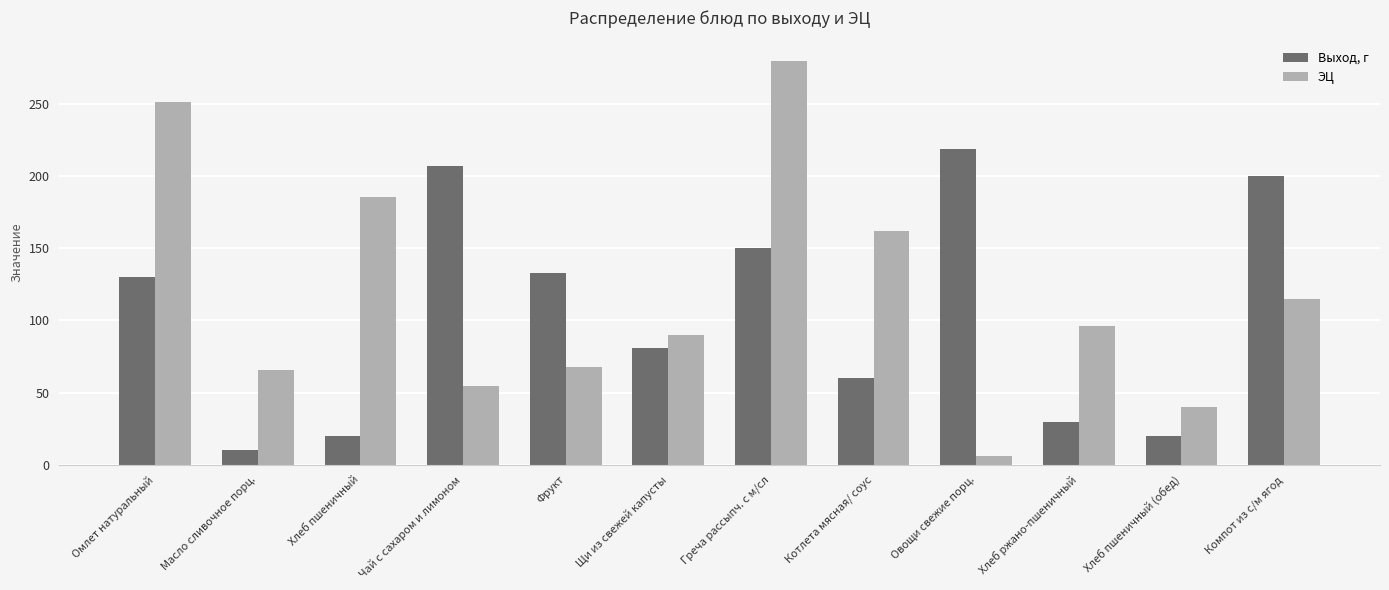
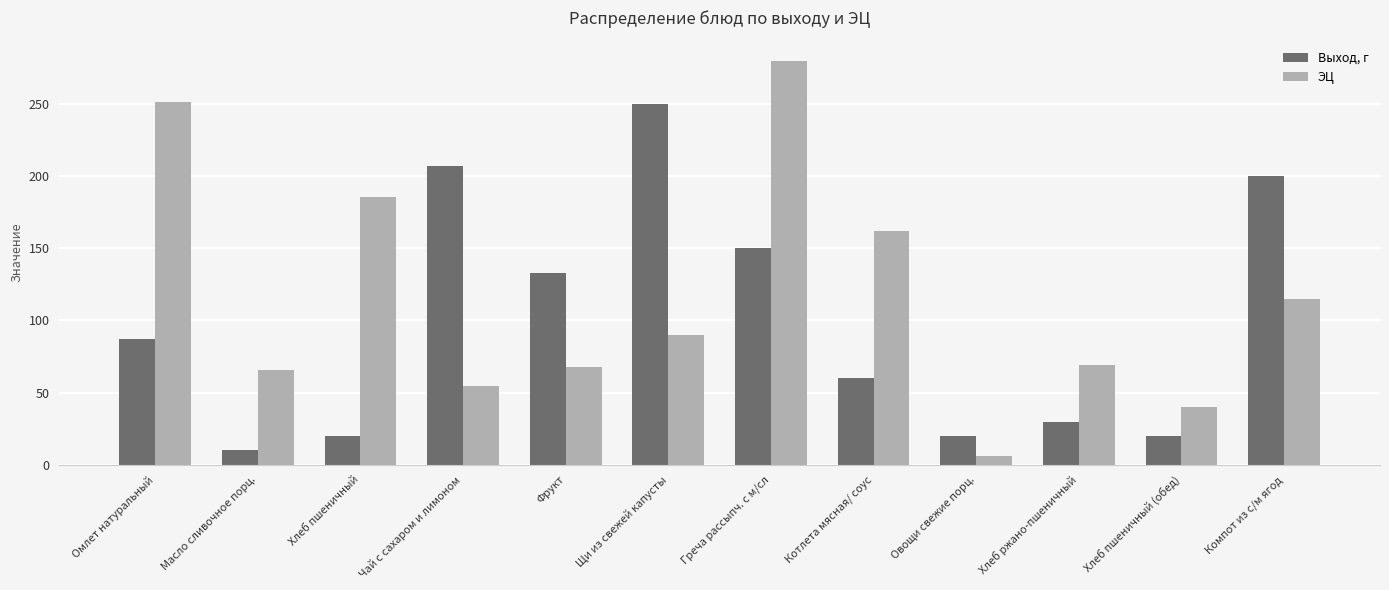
  {
    "Выход, г": {
-     "Омлет натуральный": 130,
+     "Омлет натуральный": 87,
      "Масло сливочное порц.": 10,
      "Хлеб пшеничный": 20,
      "Чай с сахаром и лимоном": 207,
      "Фрукт": 133,
-     "Щи из свежей капусты": 81,
+     "Щи из свежей капусты": 250,
      "Греча рассыпч. с м/сл": 150,
      "Котлета мясная/ соус": 60,
-     "Овощи свежие порц.": 219,
+     "Овощи свежие порц.": 20,
      "Хлеб ржано-пшеничный": 30,
      "Хлеб пшеничный (обед)": 20,
      "Компот из с/м ягод": 200
    },
    "ЭЦ": {
      "Омлет натуральный": 251,
      "Масло сливочное порц.": 66,
      "Хлеб пшеничный": 185,
      "Чай с сахаром и лимоном": 55,
      "Фрукт": 68,
      "Щи из свежей капусты": 90,
      "Греча рассыпч. с м/сл": 280,
      "Котлета мясная/ соус": 162,
      "Овощи свежие порц.": 6,
-     "Хлеб ржано-пшеничный": 96,
+     "Хлеб ржано-пшеничный": 69,
      "Хлеб пшеничный (обед)": 40,
      "Компот из с/м ягод": 115
    }
  }
